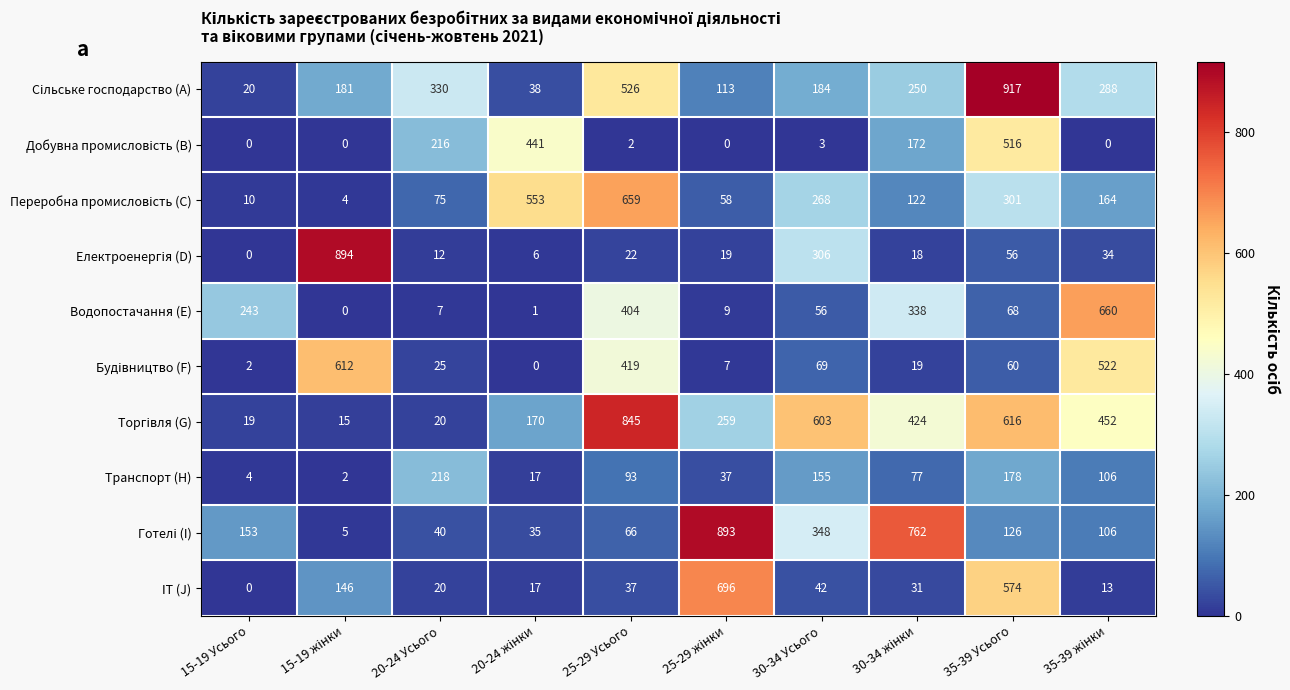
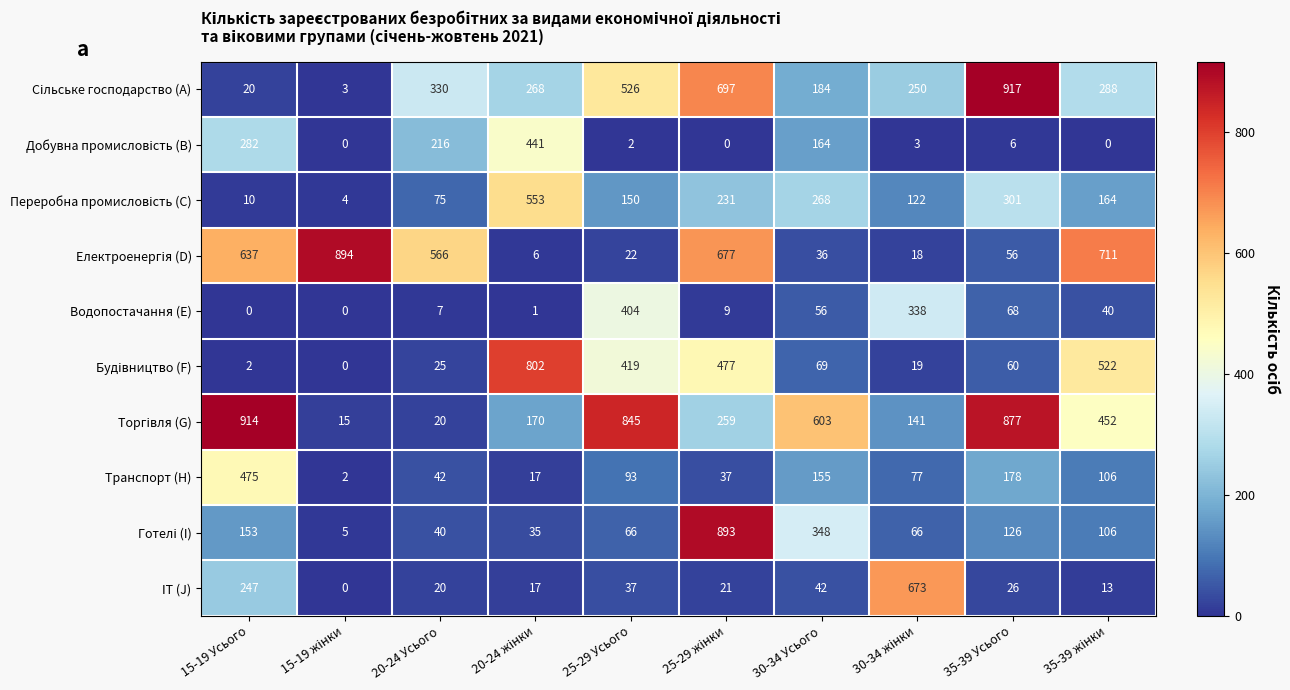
  {
    "Сільське господарство (A)": {
      "15-19 Усього": 20,
-     "15-19 жінки": 181,
+     "15-19 жінки": 3,
      "20-24 Усього": 330,
-     "20-24 жінки": 38,
+     "20-24 жінки": 268,
      "25-29 Усього": 526,
-     "25-29 жінки": 113,
+     "25-29 жінки": 697,
      "30-34 Усього": 184,
      "30-34 жінки": 250,
      "35-39 Усього": 917,
      "35-39 жінки": 288
    },
    "Добувна промисловість (B)": {
-     "15-19 Усього": 0,
+     "15-19 Усього": 282,
      "15-19 жінки": 0,
      "20-24 Усього": 216,
      "20-24 жінки": 441,
      "25-29 Усього": 2,
      "25-29 жінки": 0,
-     "30-34 Усього": 3,
-     "30-34 жінки": 172,
-     "35-39 Усього": 516,
+     "30-34 Усього": 164,
+     "30-34 жінки": 3,
+     "35-39 Усього": 6,
      "35-39 жінки": 0
    },
    "Переробна промисловість (C)": {
      "15-19 Усього": 10,
      "15-19 жінки": 4,
      "20-24 Усього": 75,
      "20-24 жінки": 553,
-     "25-29 Усього": 659,
-     "25-29 жінки": 58,
+     "25-29 Усього": 150,
+     "25-29 жінки": 231,
      "30-34 Усього": 268,
      "30-34 жінки": 122,
      "35-39 Усього": 301,
      "35-39 жінки": 164
    },
    "Електроенергія (D)": {
-     "15-19 Усього": 0,
+     "15-19 Усього": 637,
      "15-19 жінки": 894,
-     "20-24 Усього": 12,
+     "20-24 Усього": 566,
      "20-24 жінки": 6,
      "25-29 Усього": 22,
-     "25-29 жінки": 19,
-     "30-34 Усього": 306,
+     "25-29 жінки": 677,
+     "30-34 Усього": 36,
      "30-34 жінки": 18,
      "35-39 Усього": 56,
-     "35-39 жінки": 34
+     "35-39 жінки": 711
    },
    "Водопостачання (E)": {
-     "15-19 Усього": 243,
+     "15-19 Усього": 0,
      "15-19 жінки": 0,
      "20-24 Усього": 7,
      "20-24 жінки": 1,
      "25-29 Усього": 404,
      "25-29 жінки": 9,
      "30-34 Усього": 56,
      "30-34 жінки": 338,
      "35-39 Усього": 68,
-     "35-39 жінки": 660
+     "35-39 жінки": 40
    },
    "Будівництво (F)": {
      "15-19 Усього": 2,
-     "15-19 жінки": 612,
+     "15-19 жінки": 0,
      "20-24 Усього": 25,
-     "20-24 жінки": 0,
+     "20-24 жінки": 802,
      "25-29 Усього": 419,
-     "25-29 жінки": 7,
+     "25-29 жінки": 477,
      "30-34 Усього": 69,
      "30-34 жінки": 19,
      "35-39 Усього": 60,
      "35-39 жінки": 522
    },
    "Торгівля (G)": {
-     "15-19 Усього": 19,
+     "15-19 Усього": 914,
      "15-19 жінки": 15,
      "20-24 Усього": 20,
      "20-24 жінки": 170,
      "25-29 Усього": 845,
      "25-29 жінки": 259,
      "30-34 Усього": 603,
-     "30-34 жінки": 424,
-     "35-39 Усього": 616,
+     "30-34 жінки": 141,
+     "35-39 Усього": 877,
      "35-39 жінки": 452
    },
    "Транспорт (H)": {
-     "15-19 Усього": 4,
+     "15-19 Усього": 475,
      "15-19 жінки": 2,
-     "20-24 Усього": 218,
+     "20-24 Усього": 42,
      "20-24 жінки": 17,
      "25-29 Усього": 93,
      "25-29 жінки": 37,
      "30-34 Усього": 155,
      "30-34 жінки": 77,
      "35-39 Усього": 178,
      "35-39 жінки": 106
    },
    "Готелі (I)": {
      "15-19 Усього": 153,
      "15-19 жінки": 5,
      "20-24 Усього": 40,
      "20-24 жінки": 35,
      "25-29 Усього": 66,
      "25-29 жінки": 893,
      "30-34 Усього": 348,
-     "30-34 жінки": 762,
+     "30-34 жінки": 66,
      "35-39 Усього": 126,
      "35-39 жінки": 106
    },
    "ІТ (J)": {
-     "15-19 Усього": 0,
-     "15-19 жінки": 146,
+     "15-19 Усього": 247,
+     "15-19 жінки": 0,
      "20-24 Усього": 20,
      "20-24 жінки": 17,
      "25-29 Усього": 37,
-     "25-29 жінки": 696,
+     "25-29 жінки": 21,
      "30-34 Усього": 42,
-     "30-34 жінки": 31,
-     "35-39 Усього": 574,
+     "30-34 жінки": 673,
+     "35-39 Усього": 26,
      "35-39 жінки": 13
    }
  }
